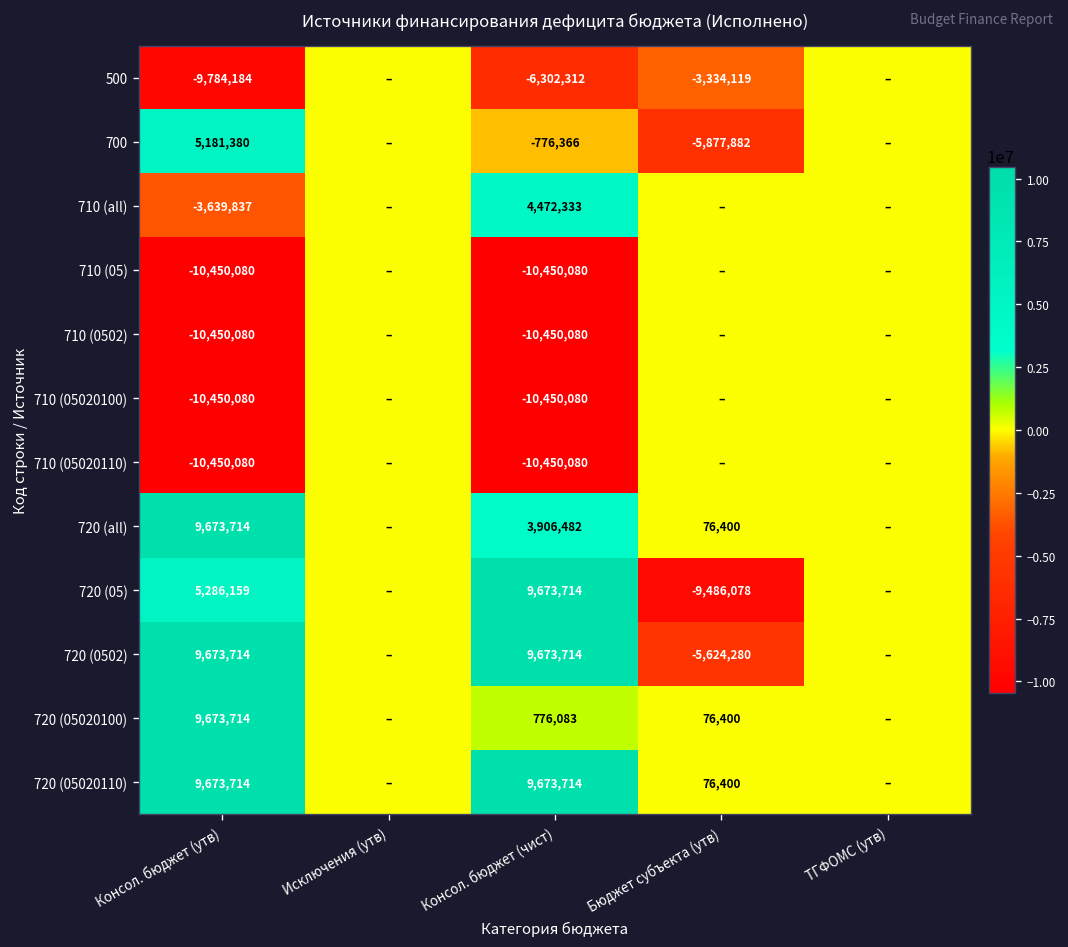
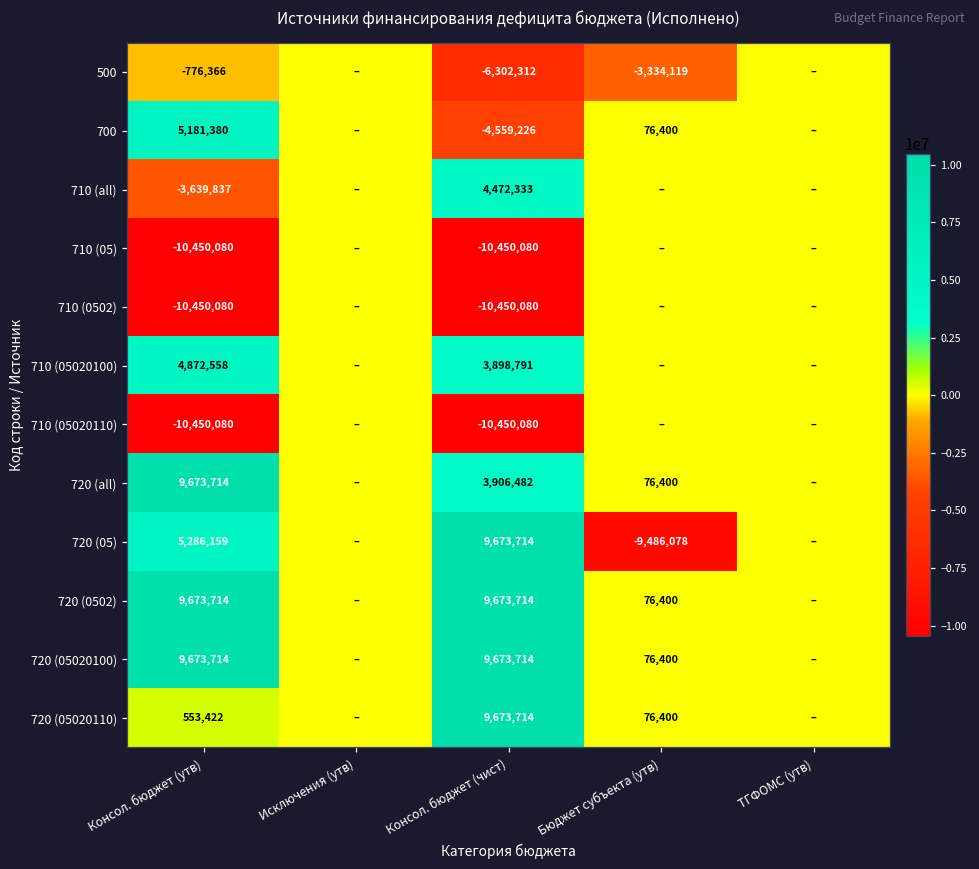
  {
    "500": {
-     "Консол. бюджет (утв)": "-9,784,184",
+     "Консол. бюджет (утв)": "-776,366",
      "Консол. бюджет (чист)": "-6,302,312",
      "Бюджет субъекта (утв)": "-3,334,119"
    },
    "700": {
      "Консол. бюджет (утв)": "5,181,380",
-     "Консол. бюджет (чист)": "-776,366",
-     "Бюджет субъекта (утв)": "-5,877,882"
+     "Консол. бюджет (чист)": "-4,559,226",
+     "Бюджет субъекта (утв)": "76,400"
    },
    "710 (all)": {
      "Консол. бюджет (утв)": "-3,639,837",
      "Консол. бюджет (чист)": "4,472,333"
    },
    "710 (05)": {
      "Консол. бюджет (утв)": "-10,450,080",
      "Консол. бюджет (чист)": "-10,450,080"
    },
    "710 (0502)": {
      "Консол. бюджет (утв)": "-10,450,080",
      "Консол. бюджет (чист)": "-10,450,080"
    },
    "710 (05020100)": {
-     "Консол. бюджет (утв)": "-10,450,080",
-     "Консол. бюджет (чист)": "-10,450,080"
+     "Консол. бюджет (утв)": "4,872,558",
+     "Консол. бюджет (чист)": "3,898,791"
    },
    "710 (05020110)": {
      "Консол. бюджет (утв)": "-10,450,080",
      "Консол. бюджет (чист)": "-10,450,080"
    },
    "720 (all)": {
      "Консол. бюджет (утв)": "9,673,714",
      "Консол. бюджет (чист)": "3,906,482",
      "Бюджет субъекта (утв)": "76,400"
    },
    "720 (05)": {
      "Консол. бюджет (утв)": "5,286,159",
      "Консол. бюджет (чист)": "9,673,714",
      "Бюджет субъекта (утв)": "-9,486,078"
    },
    "720 (0502)": {
      "Консол. бюджет (утв)": "9,673,714",
      "Консол. бюджет (чист)": "9,673,714",
-     "Бюджет субъекта (утв)": "-5,624,280"
+     "Бюджет субъекта (утв)": "76,400"
    },
    "720 (05020100)": {
      "Консол. бюджет (утв)": "9,673,714",
-     "Консол. бюджет (чист)": "776,083",
+     "Консол. бюджет (чист)": "9,673,714",
      "Бюджет субъекта (утв)": "76,400"
    },
    "720 (05020110)": {
-     "Консол. бюджет (утв)": "9,673,714",
+     "Консол. бюджет (утв)": "553,422",
      "Консол. бюджет (чист)": "9,673,714",
      "Бюджет субъекта (утв)": "76,400"
    }
  }
